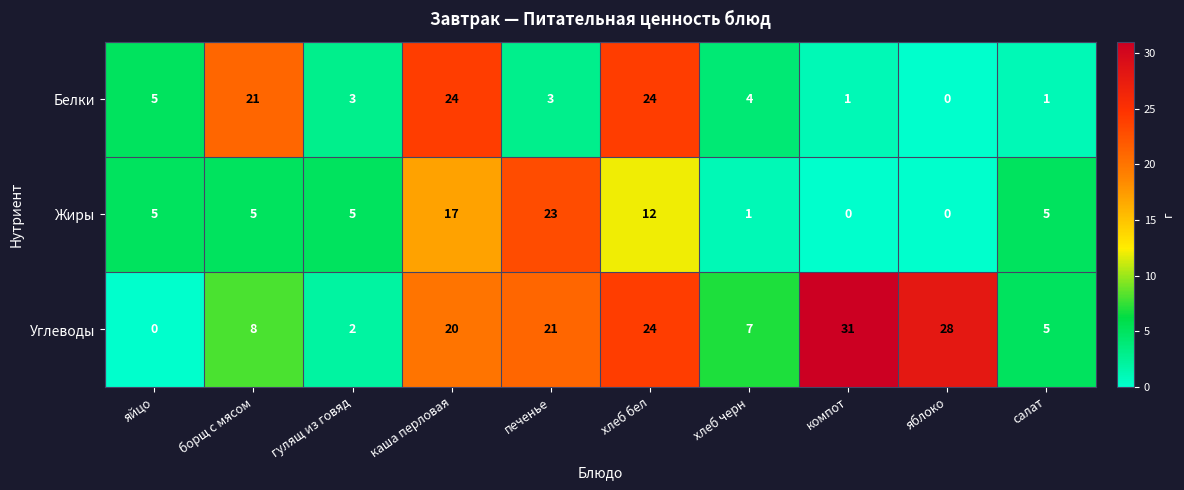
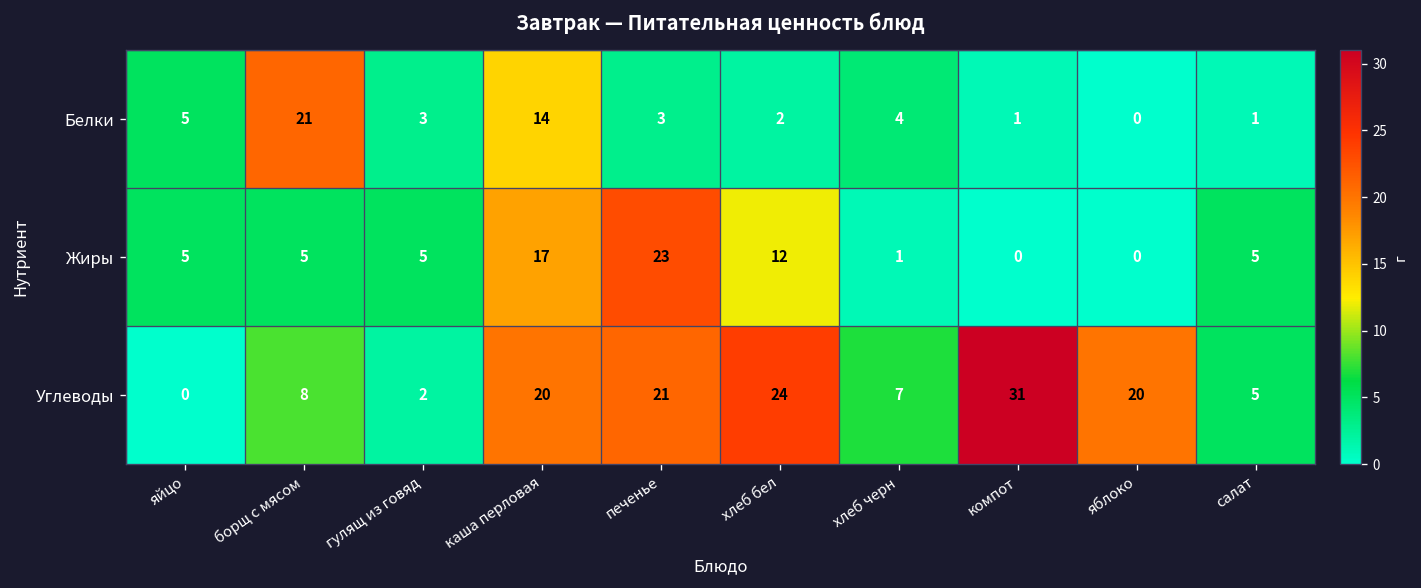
  {
    "Белки": {
      "яйцо": 5,
      "борщ с мясом": 21,
      "гулящ из говяд": 3,
-     "каша перловая": 24,
+     "каша перловая": 14,
      "печенье": 3,
-     "хлеб бел": 24,
+     "хлеб бел": 2,
      "хлеб черн": 4,
      "компот": 1,
      "яблоко": 0,
      "салат": 1
    },
    "Жиры": {
      "яйцо": 5,
      "борщ с мясом": 5,
      "гулящ из говяд": 5,
      "каша перловая": 17,
      "печенье": 23,
      "хлеб бел": 12,
      "хлеб черн": 1,
      "компот": 0,
      "яблоко": 0,
      "салат": 5
    },
    "Углеводы": {
      "яйцо": 0,
      "борщ с мясом": 8,
      "гулящ из говяд": 2,
      "каша перловая": 20,
      "печенье": 21,
      "хлеб бел": 24,
      "хлеб черн": 7,
      "компот": 31,
-     "яблоко": 28,
+     "яблоко": 20,
      "салат": 5
    }
  }
